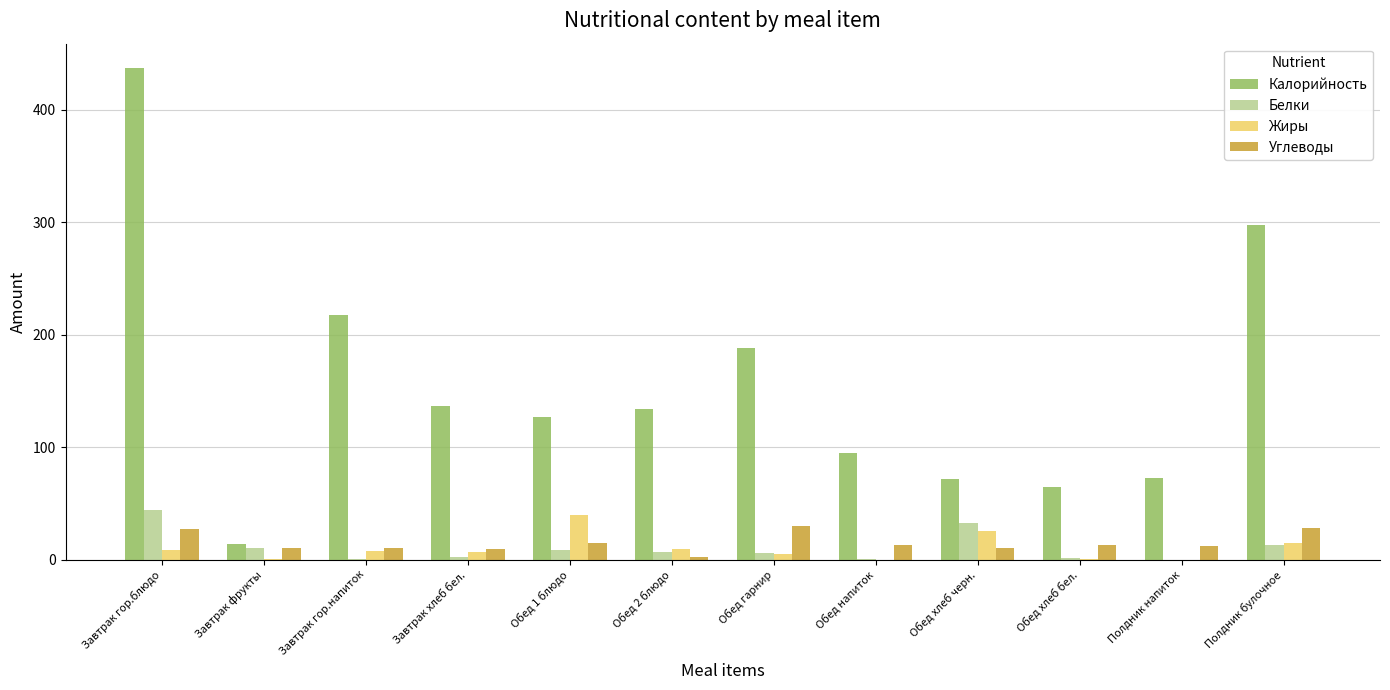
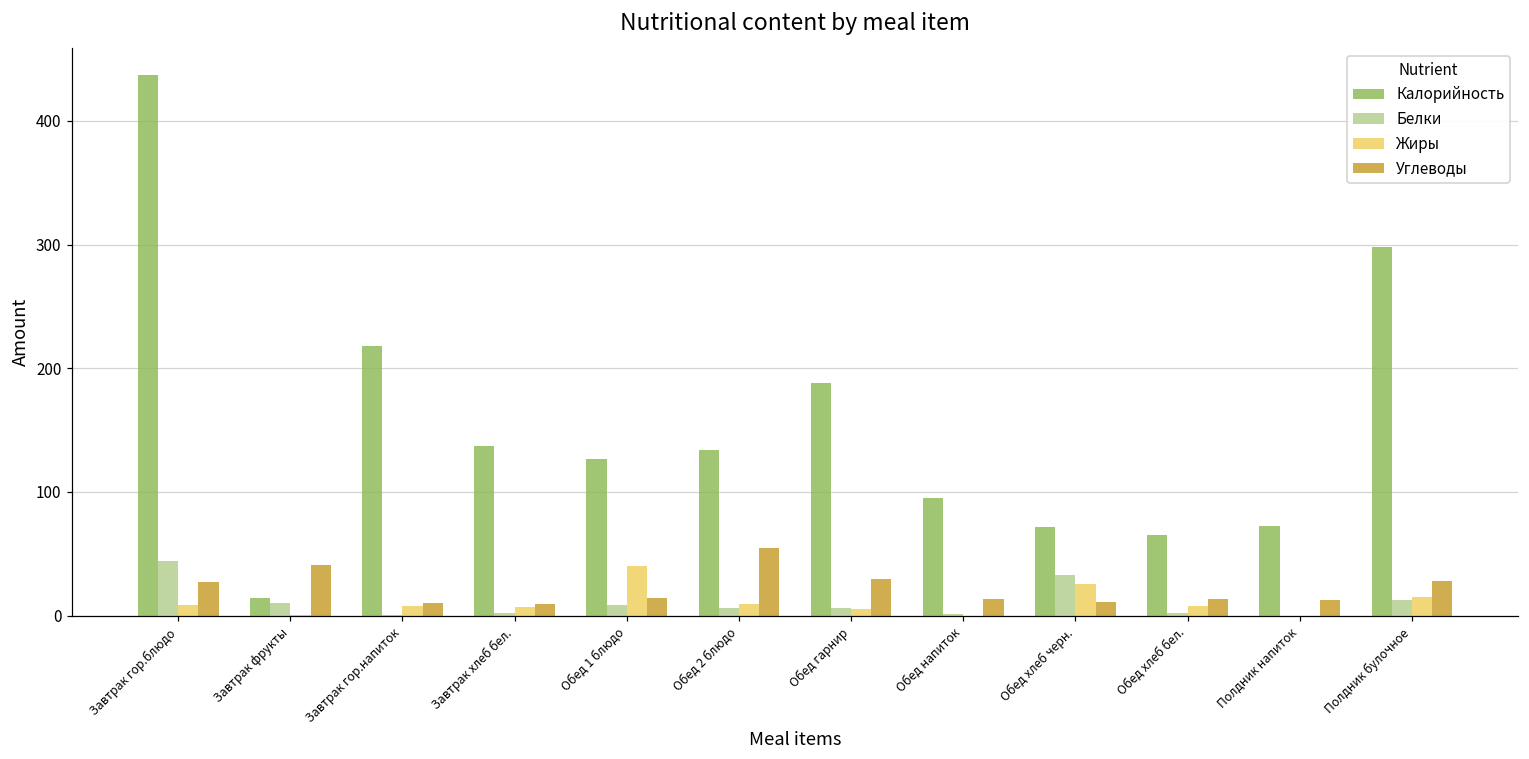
  {
    "Калорийность": {
      "Завтрак гор.блюдо": 437,
      "Завтрак фрукты": 14,
      "Завтрак гор.напиток": 218,
      "Завтрак хлеб бел.": 137,
      "Обед 1 блюдо": 127,
      "Обед 2 блюдо": 134,
      "Обед гарнир": 188,
      "Обед напиток": 95,
      "Обед хлеб черн.": 72,
      "Обед хлеб бел.": 65,
      "Полдник напиток": 72,
      "Полдник булочное": 298
    },
    "Белки": {
      "Завтрак гор.блюдо": 44,
      "Завтрак фрукты": 11,
      "Завтрак хлеб бел.": 2,
      "Обед 1 блюдо": 9,
      "Обед 2 блюдо": 6,
      "Обед гарнир": 6,
      "Обед хлеб черн.": 33,
      "Полдник напиток": 0,
      "Полдник булочное": 13
    },
    "Жиры": {
      "Завтрак гор.блюдо": 9,
      "Завтрак гор.напиток": 8,
      "Завтрак хлеб бел.": 7,
      "Обед 1 блюдо": 40,
      "Обед 2 блюдо": 10,
      "Обед гарнир": 5,
      "Обед напиток": 0,
      "Обед хлеб черн.": 26,
-     "Обед хлеб бел.": 1,
+     "Обед хлеб бел.": 8,
      "Полдник напиток": 0,
      "Полдник булочное": 15
    },
    "Углеводы": {
      "Завтрак гор.блюдо": 27,
-     "Завтрак фрукты": 11,
+     "Завтрак фрукты": 41,
      "Завтрак гор.напиток": 10,
      "Завтрак хлеб бел.": 10,
      "Обед 1 блюдо": 15,
-     "Обед 2 блюдо": 3,
+     "Обед 2 блюдо": 55,
      "Обед гарнир": 30,
      "Обед напиток": 13,
      "Обед хлеб черн.": 11,
      "Обед хлеб бел.": 14,
      "Полдник напиток": 12,
      "Полдник булочное": 28
    }
  }
